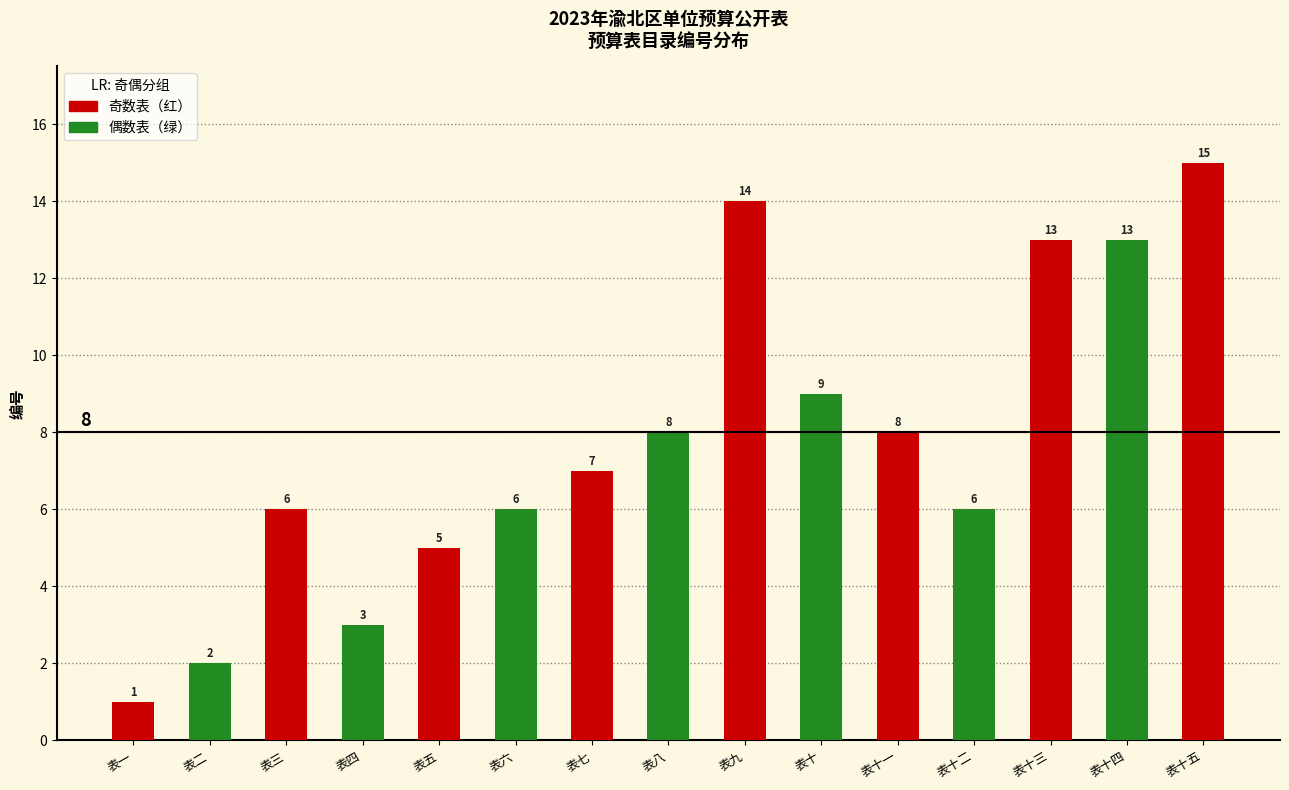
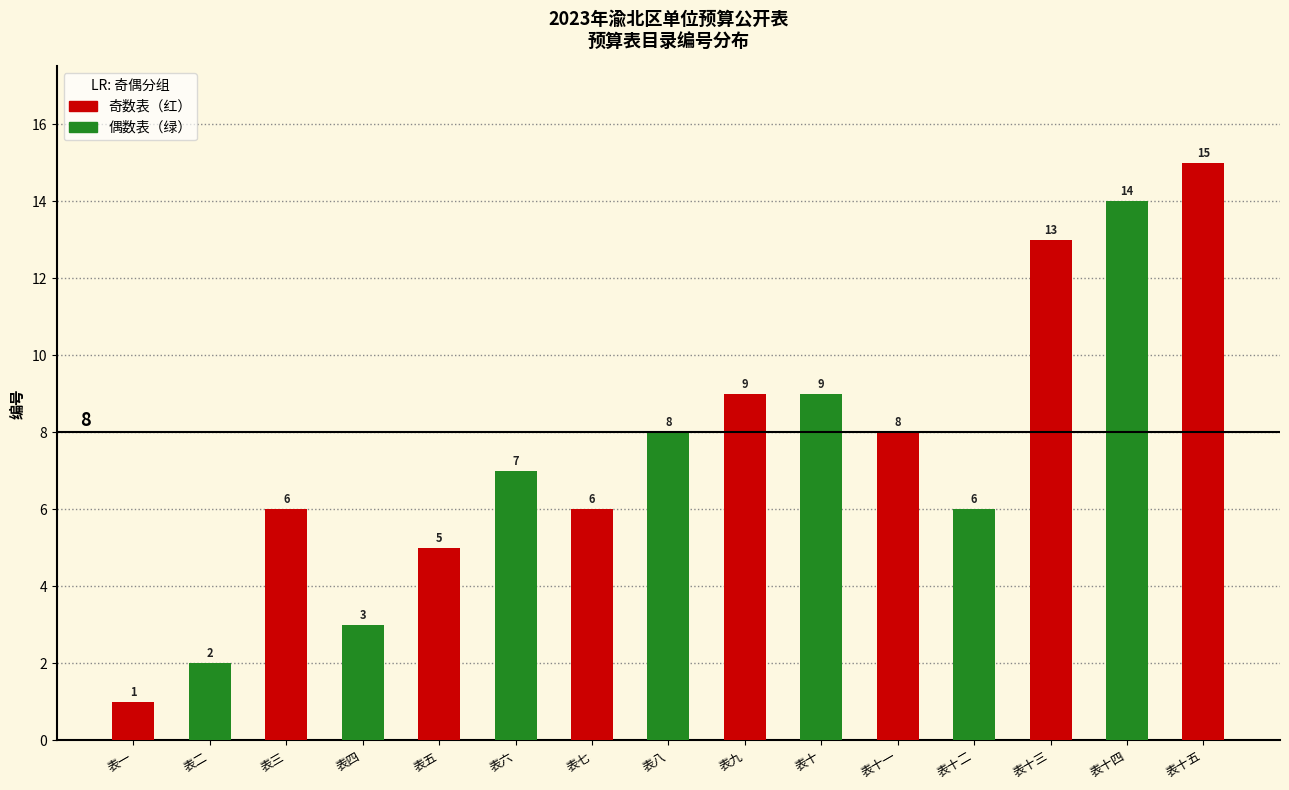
  {
    "表一": 1,
    "表二": 2,
    "表三": 6,
    "表四": 3,
    "表五": 5,
-   "表六": 6,
-   "表七": 7,
+   "表六": 7,
+   "表七": 6,
    "表八": 8,
-   "表九": 14,
+   "表九": 9,
    "表十": 9,
    "表十一": 8,
    "表十二": 6,
    "表十三": 13,
-   "表十四": 13,
+   "表十四": 14,
    "表十五": 15
  }
